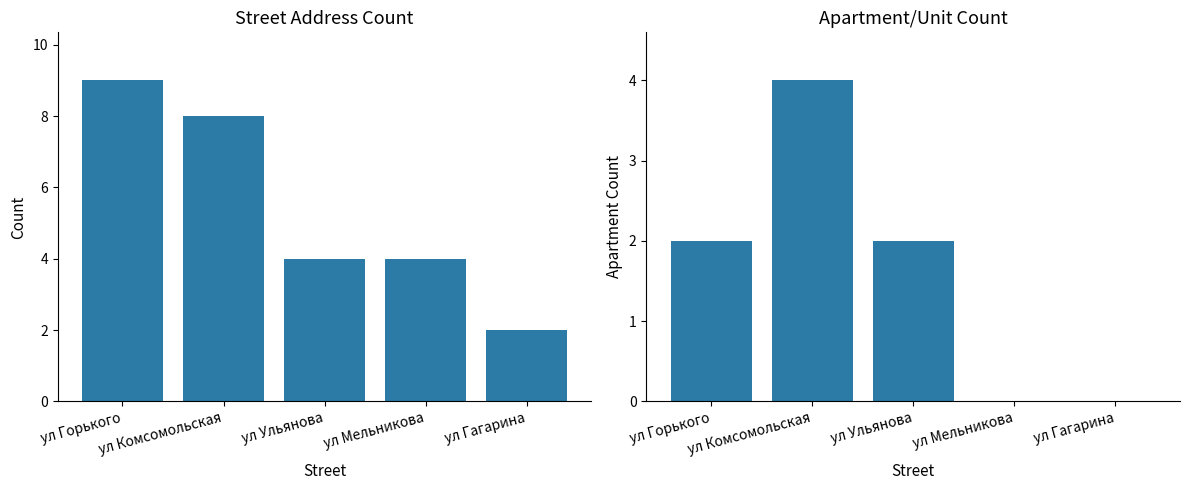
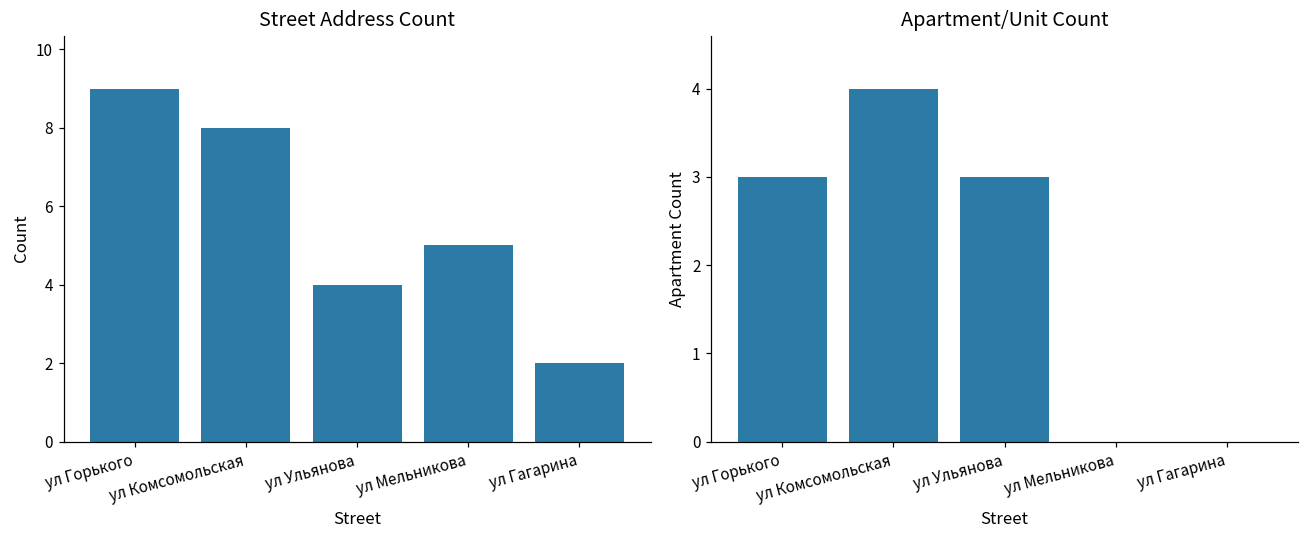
  {
    "Street Address Count": {
      "ул Горького": 9,
      "ул Комсомольская": 8,
      "ул Ульянова": 4,
-     "ул Мельникова": 4,
+     "ул Мельникова": 5,
      "ул Гагарина": 2
    },
    "Apartment/Unit Count": {
-     "ул Горького": 2,
+     "ул Горького": 3,
      "ул Комсомольская": 4,
-     "ул Ульянова": 2,
+     "ул Ульянова": 3,
      "ул Мельникова": 0,
      "ул Гагарина": 0
    }
  }
